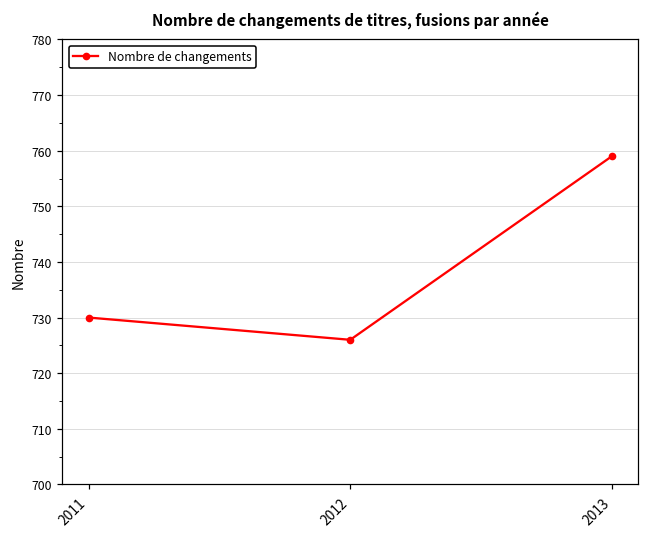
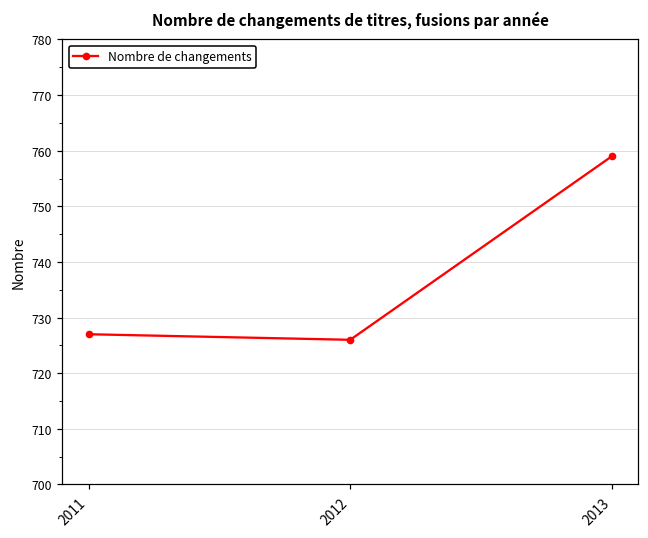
  {
-   "2011": 730,
+   "2011": 727,
    "2012": 726,
    "2013": 759
  }
